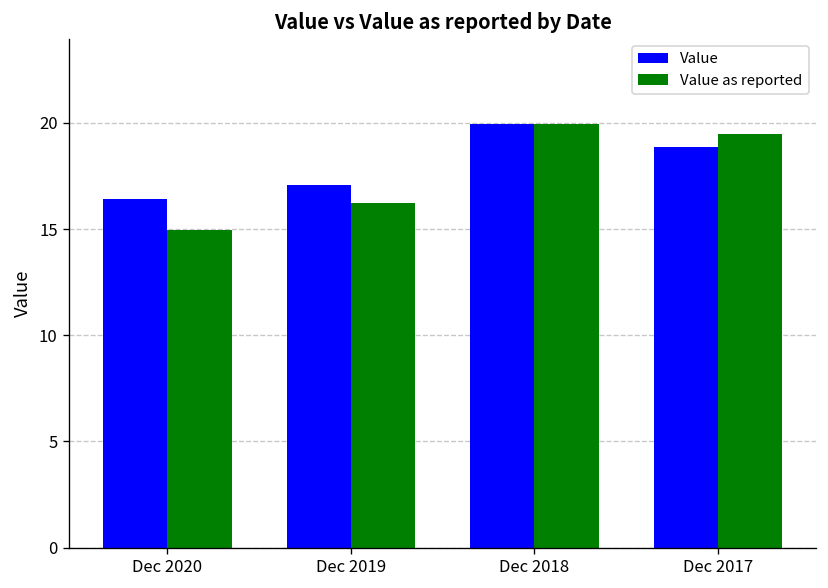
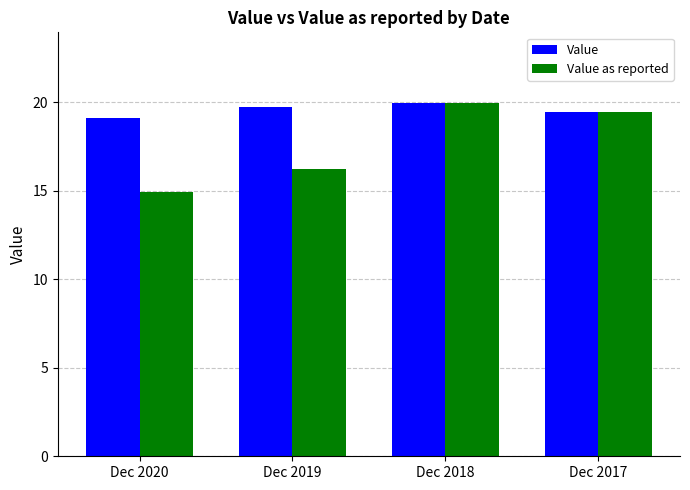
  {
    "Value": {
-     "Dec 2020": 16.4,
-     "Dec 2019": 17.1,
+     "Dec 2020": 19.1,
+     "Dec 2019": 19.7,
      "Dec 2018": 20.0,
-     "Dec 2017": 18.9
+     "Dec 2017": 19.5
    },
    "Value as reported": {
      "Dec 2020": 15.0,
      "Dec 2019": 16.2,
      "Dec 2018": 20.0,
      "Dec 2017": 19.5
    }
  }
